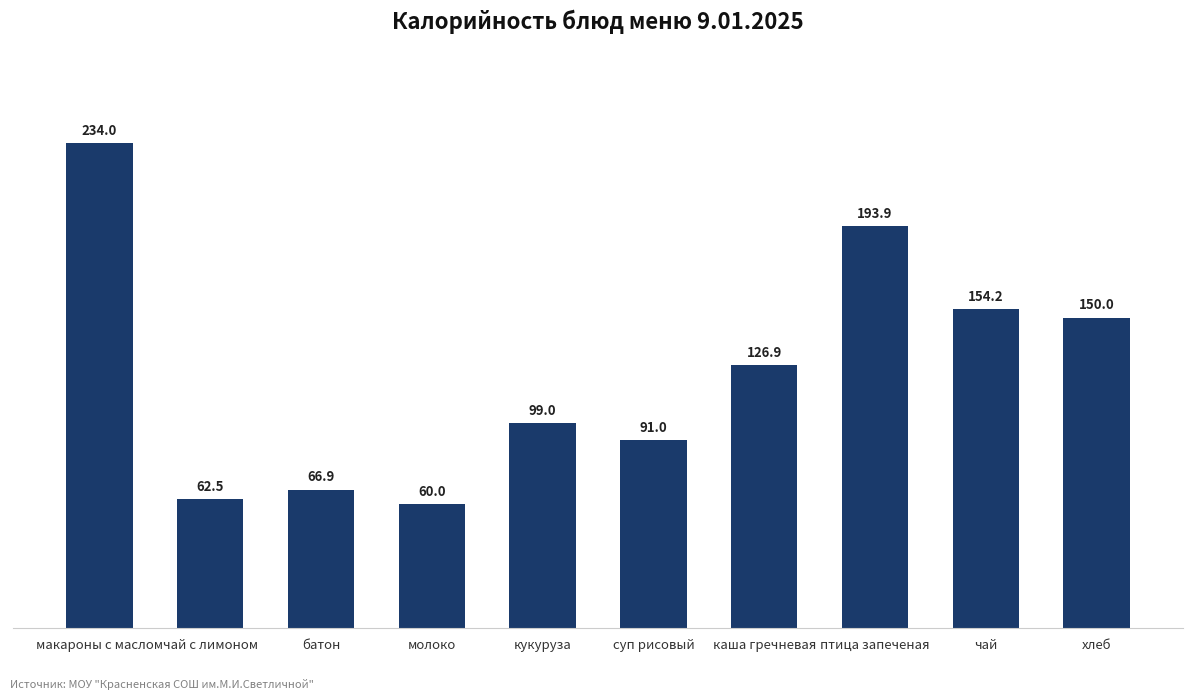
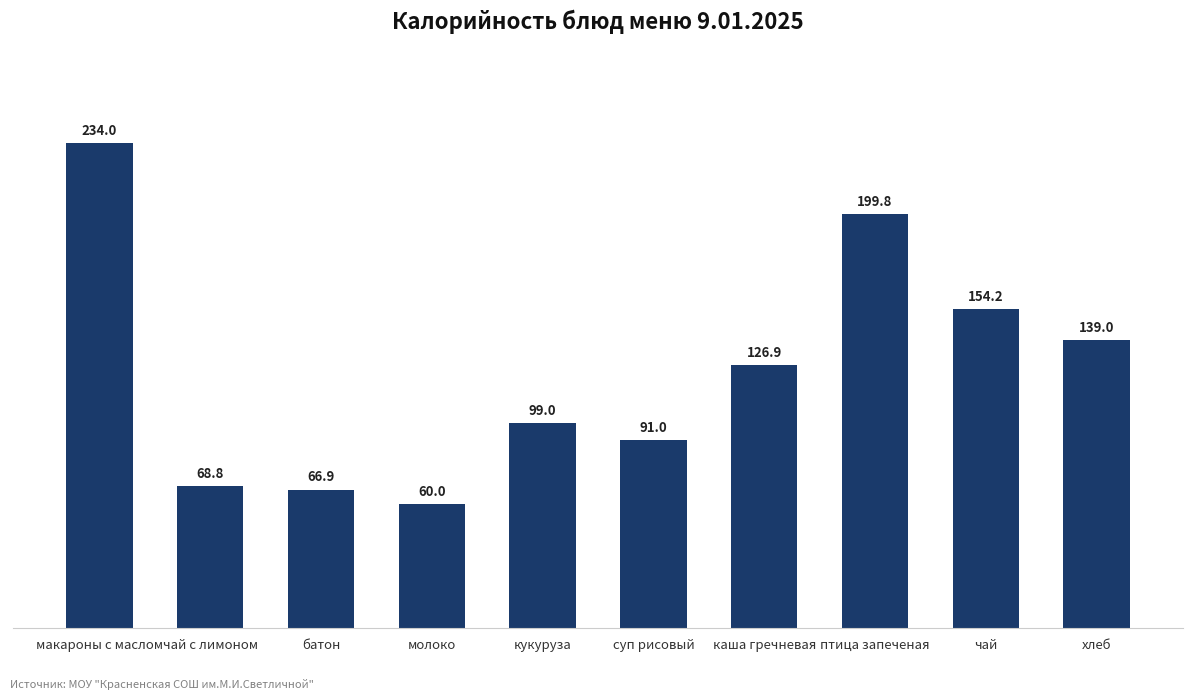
  {
    "макароны с маслом": 234.0,
-   "чай с лимоном": 62.5,
+   "чай с лимоном": 68.8,
    "батон": 66.9,
    "молоко": 60.0,
    "кукуруза": 99.0,
    "суп рисовый": 91.0,
    "каша гречневая": 126.9,
-   "птица запеченая": 193.9,
+   "птица запеченая": 199.8,
    "чай": 154.2,
-   "хлеб": 150.0
+   "хлеб": 139.0
  }
